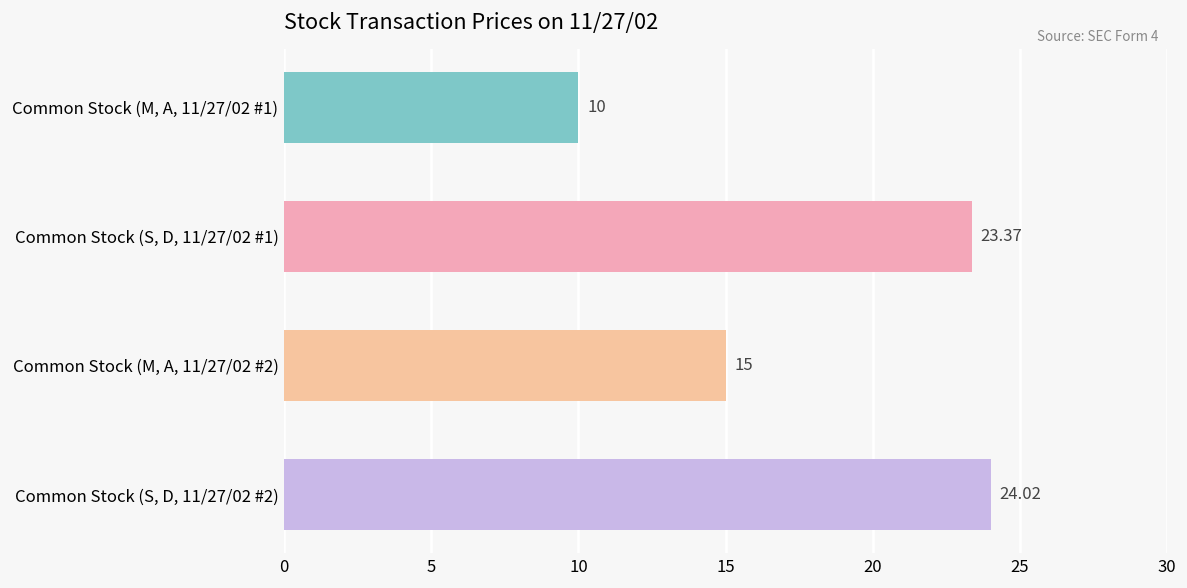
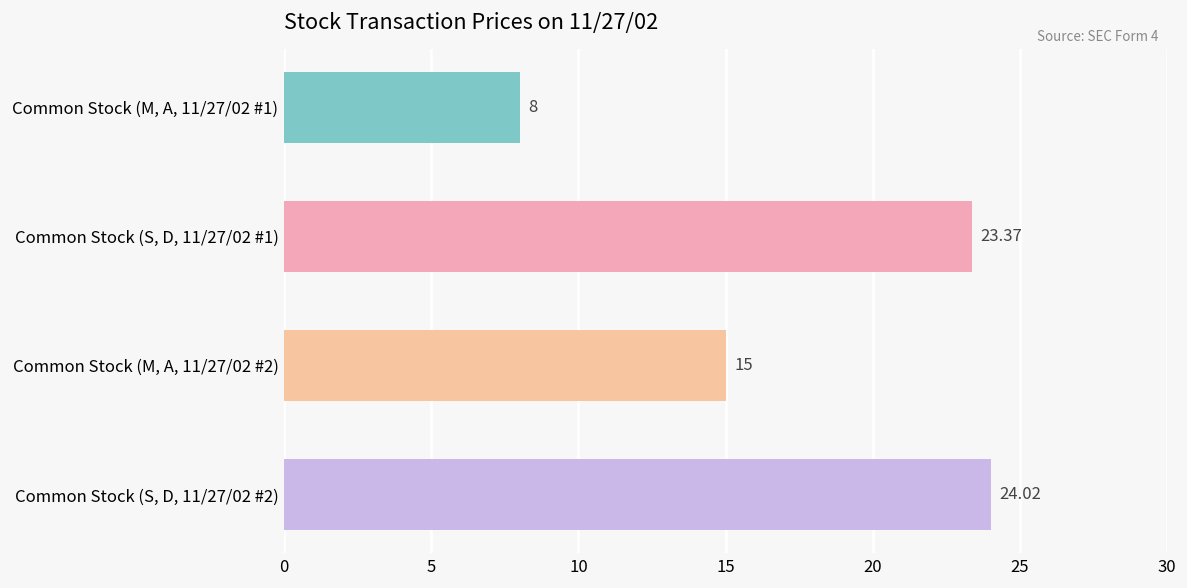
  {
-   "Common Stock (M, A, 11/27/02 #1)": 10,
+   "Common Stock (M, A, 11/27/02 #1)": 8,
    "Common Stock (S, D, 11/27/02 #1)": 23.37,
    "Common Stock (M, A, 11/27/02 #2)": 15,
    "Common Stock (S, D, 11/27/02 #2)": 24.02
  }
